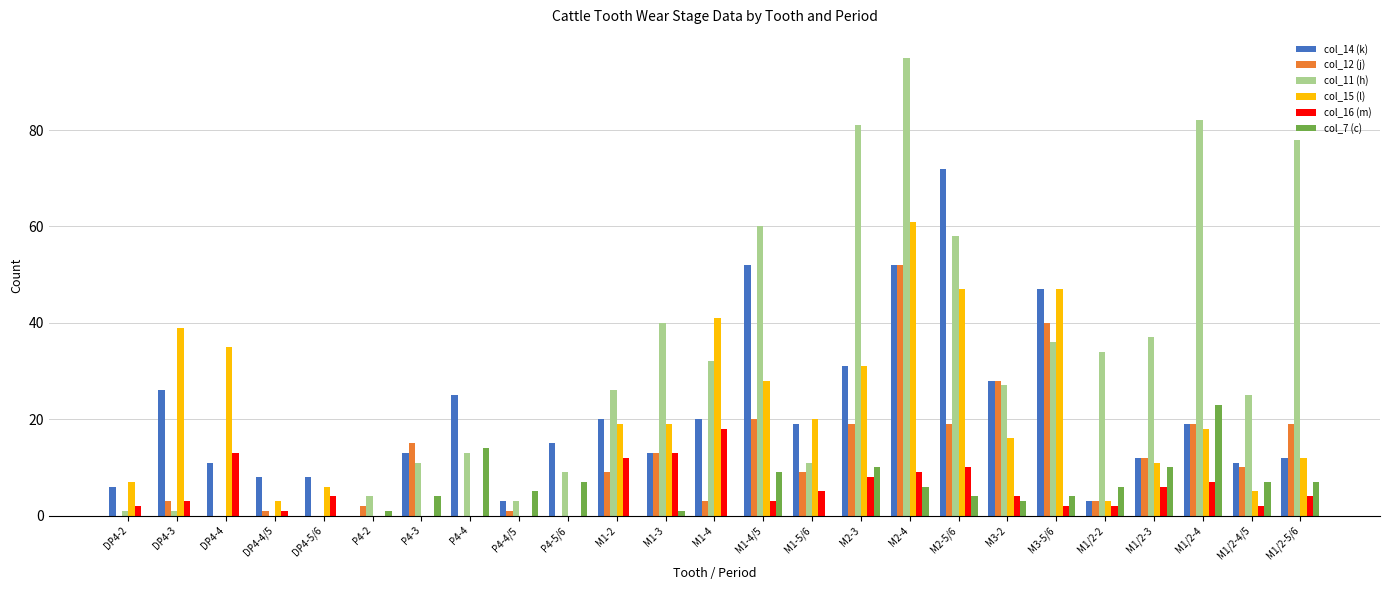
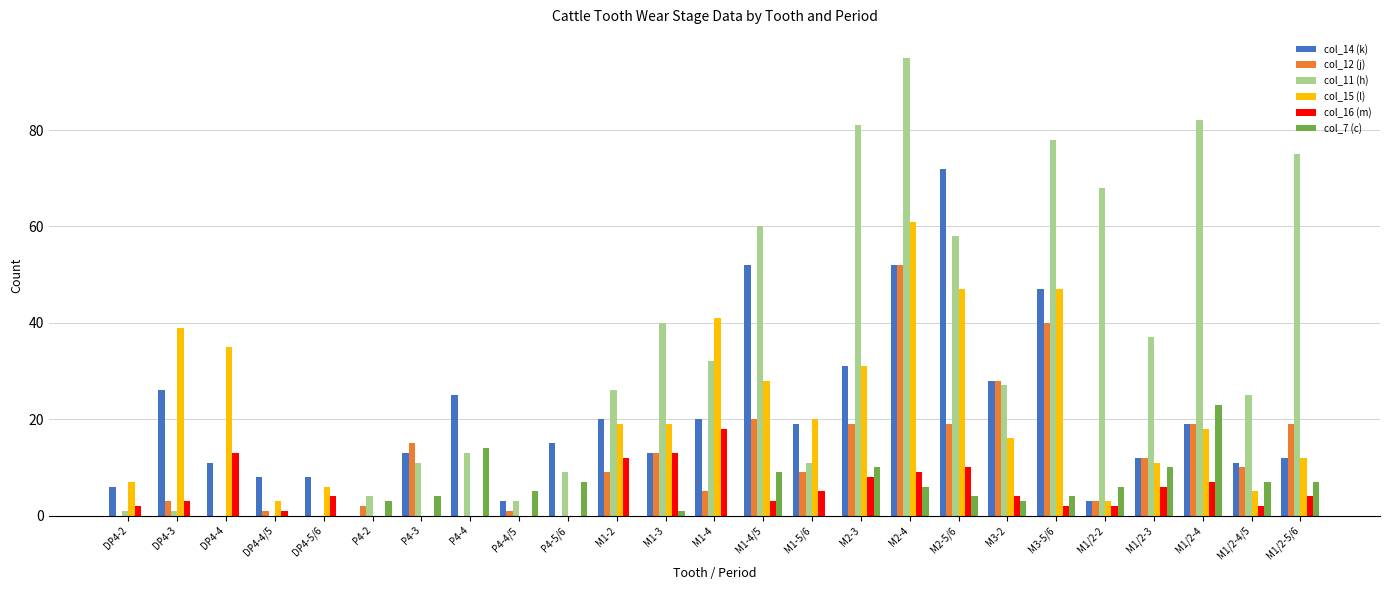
  {
    "col_14 (k)": {
      "DP4-2": 6,
      "DP4-3": 26,
      "DP4-4": 11,
      "DP4-4/5": 8,
      "DP4-5/6": 8,
      "P4-2": 0,
      "P4-3": 13,
      "P4-4": 25,
      "P4-4/5": 3,
      "P4-5/6": 15,
      "M1-2": 20,
      "M1-3": 13,
      "M1-4": 20,
      "M1-4/5": 52,
      "M1-5/6": 19,
      "M2-3": 31,
      "M2-4": 52,
      "M2-5/6": 72,
      "M3-2": 28,
      "M3-5/6": 47,
      "M1/2-2": 3,
      "M1/2-3": 12,
      "M1/2-4": 19,
      "M1/2-4/5": 11,
      "M1/2-5/6": 12
    },
    "col_12 (j)": {
      "DP4-2": 0,
      "DP4-3": 3,
      "DP4-4": 0,
      "DP4-4/5": 1,
      "DP4-5/6": 0,
      "P4-2": 2,
      "P4-3": 15,
      "P4-4": 0,
      "P4-4/5": 1,
      "P4-5/6": 0,
      "M1-2": 9,
      "M1-3": 13,
-     "M1-4": 3,
+     "M1-4": 5,
      "M1-4/5": 20,
      "M1-5/6": 9,
      "M2-3": 19,
      "M2-4": 52,
      "M2-5/6": 19,
      "M3-2": 28,
      "M3-5/6": 40,
      "M1/2-2": 3,
      "M1/2-3": 12,
      "M1/2-4": 19,
      "M1/2-4/5": 10,
      "M1/2-5/6": 19
    },
    "col_11 (h)": {
      "DP4-2": 1,
      "DP4-3": 1,
      "DP4-4": 0,
      "DP4-4/5": 0,
      "DP4-5/6": 0,
      "P4-2": 4,
      "P4-3": 11,
      "P4-4": 13,
      "P4-4/5": 3,
      "P4-5/6": 9,
      "M1-2": 26,
      "M1-3": 40,
      "M1-4": 32,
      "M1-4/5": 60,
      "M1-5/6": 11,
      "M2-3": 81,
      "M2-4": 95,
      "M2-5/6": 58,
      "M3-2": 27,
-     "M3-5/6": 36,
-     "M1/2-2": 34,
+     "M3-5/6": 78,
+     "M1/2-2": 68,
      "M1/2-3": 37,
      "M1/2-4": 82,
      "M1/2-4/5": 25,
-     "M1/2-5/6": 78
+     "M1/2-5/6": 75
    },
    "col_15 (l)": {
      "DP4-2": 7,
      "DP4-3": 39,
      "DP4-4": 35,
      "DP4-4/5": 3,
      "DP4-5/6": 6,
      "P4-2": 0,
      "P4-3": 0,
      "P4-4": 0,
      "P4-4/5": 0,
      "P4-5/6": 0,
      "M1-2": 19,
      "M1-3": 19,
      "M1-4": 41,
      "M1-4/5": 28,
      "M1-5/6": 20,
      "M2-3": 31,
      "M2-4": 61,
      "M2-5/6": 47,
      "M3-2": 16,
      "M3-5/6": 47,
      "M1/2-2": 3,
      "M1/2-3": 11,
      "M1/2-4": 18,
      "M1/2-4/5": 5,
      "M1/2-5/6": 12
    },
    "col_16 (m)": {
      "DP4-2": 2,
      "DP4-3": 3,
      "DP4-4": 13,
      "DP4-4/5": 1,
      "DP4-5/6": 4,
      "P4-2": 0,
      "P4-3": 0,
      "P4-4": 0,
      "P4-4/5": 0,
      "P4-5/6": 0,
      "M1-2": 12,
      "M1-3": 13,
      "M1-4": 18,
      "M1-4/5": 3,
      "M1-5/6": 5,
      "M2-3": 8,
      "M2-4": 9,
      "M2-5/6": 10,
      "M3-2": 4,
      "M3-5/6": 2,
      "M1/2-2": 2,
      "M1/2-3": 6,
      "M1/2-4": 7,
      "M1/2-4/5": 2,
      "M1/2-5/6": 4
    },
    "col_7 (c)": {
      "DP4-2": 0,
      "DP4-3": 0,
      "DP4-4": 0,
      "DP4-4/5": 0,
      "DP4-5/6": 0,
-     "P4-2": 1,
+     "P4-2": 3,
      "P4-3": 4,
      "P4-4": 14,
      "P4-4/5": 5,
      "P4-5/6": 7,
      "M1-2": 0,
      "M1-3": 1,
      "M1-4": 0,
      "M1-4/5": 9,
      "M1-5/6": 0,
      "M2-3": 10,
      "M2-4": 6,
      "M2-5/6": 4,
      "M3-2": 3,
      "M3-5/6": 4,
      "M1/2-2": 6,
      "M1/2-3": 10,
      "M1/2-4": 23,
      "M1/2-4/5": 7,
      "M1/2-5/6": 7
    }
  }
